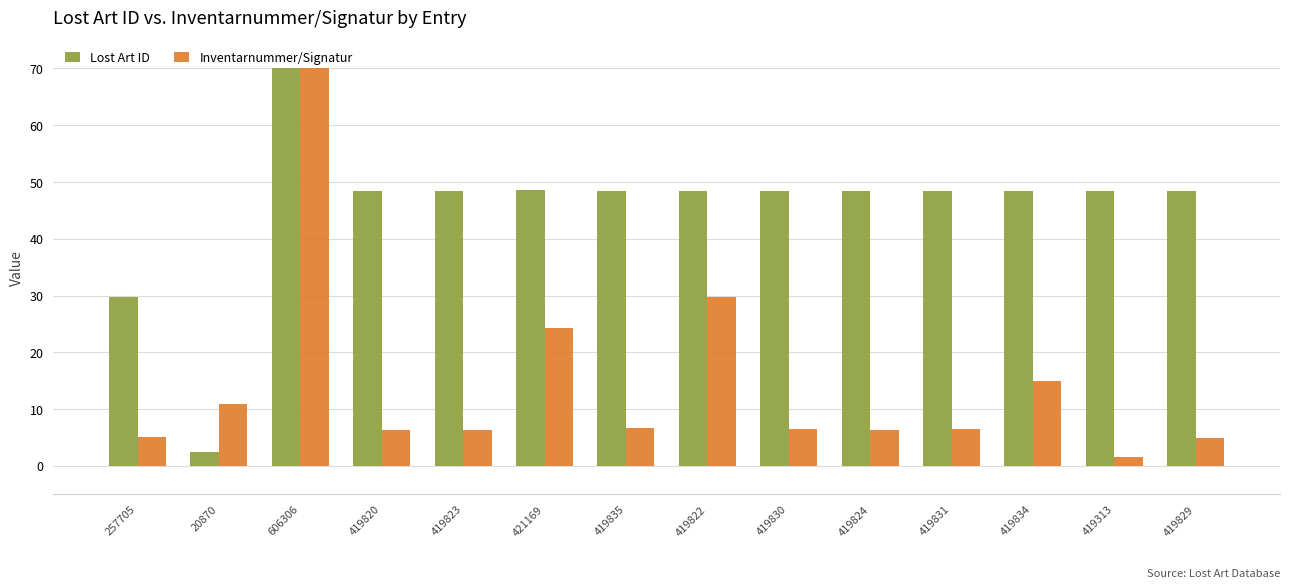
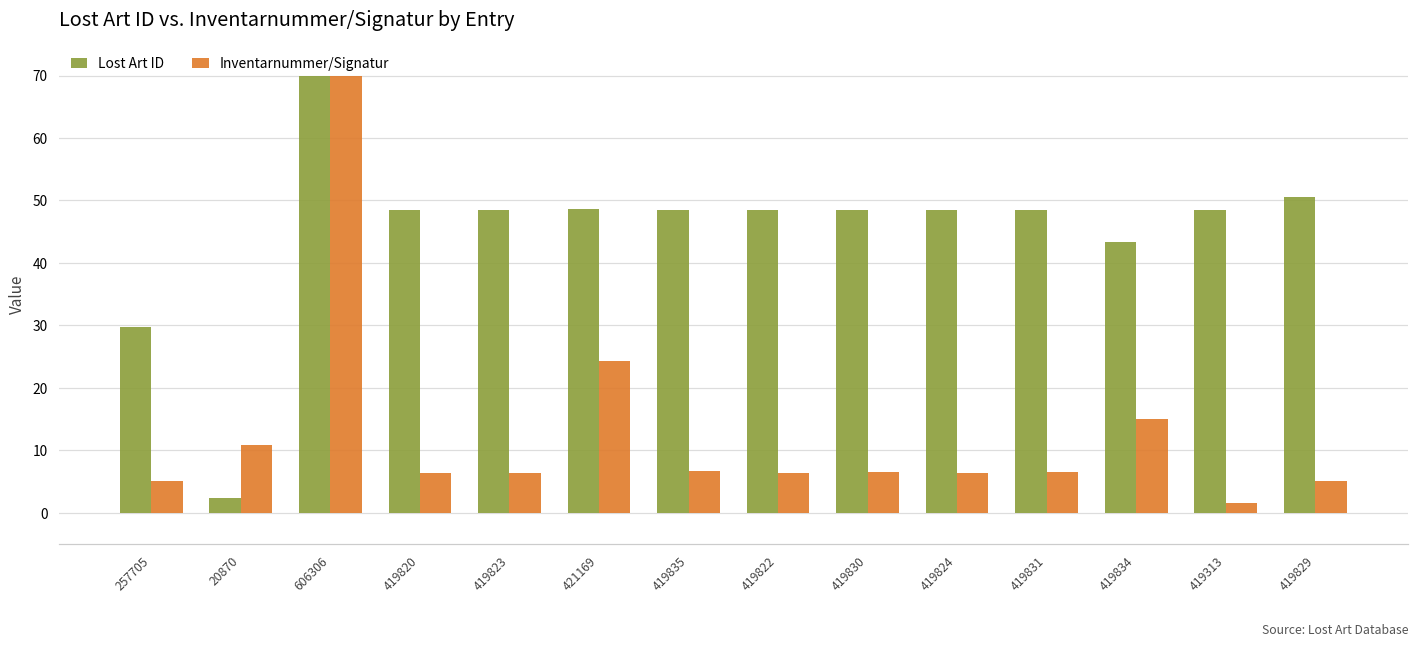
  {
    "Lost Art ID": {
      "257705": 30,
      "20870": 2,
      "606306": 70,
      "419820": 48,
      "419823": 48,
      "421169": 49,
      "419835": 48,
      "419822": 48,
      "419830": 48,
      "419824": 48,
      "419831": 48,
-     "419834": 48,
+     "419834": 43,
      "419313": 48,
-     "419829": 48
+     "419829": 51
    },
    "Inventarnummer/Signatur": {
      "257705": 5,
      "20870": 11,
      "606306": 70,
      "419820": 6,
      "419823": 6,
      "421169": 24,
      "419835": 7,
-     "419822": 30,
+     "419822": 6,
      "419830": 7,
      "419824": 6,
      "419831": 7,
      "419834": 15,
      "419313": 2,
      "419829": 5
    }
  }
